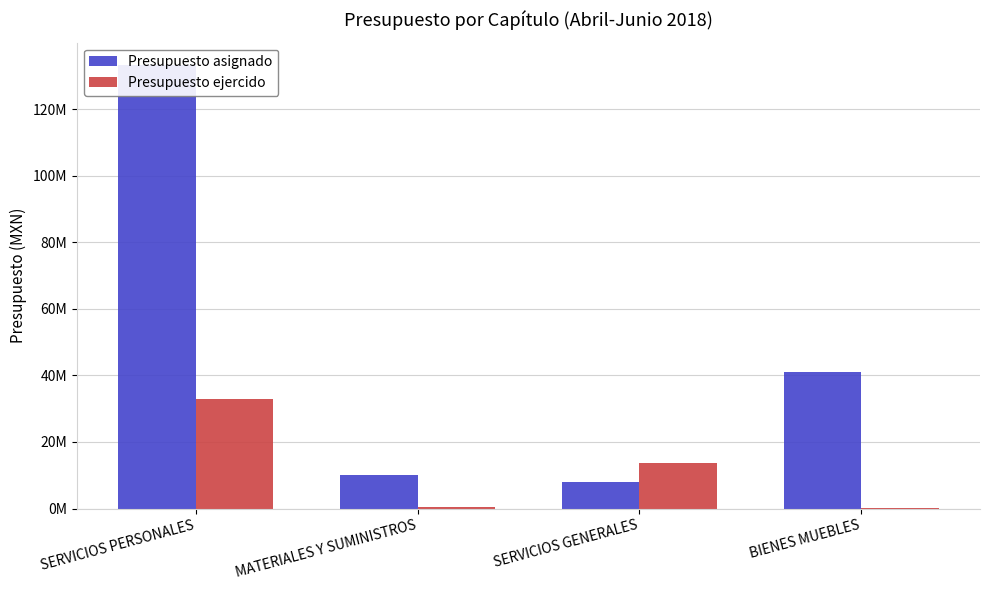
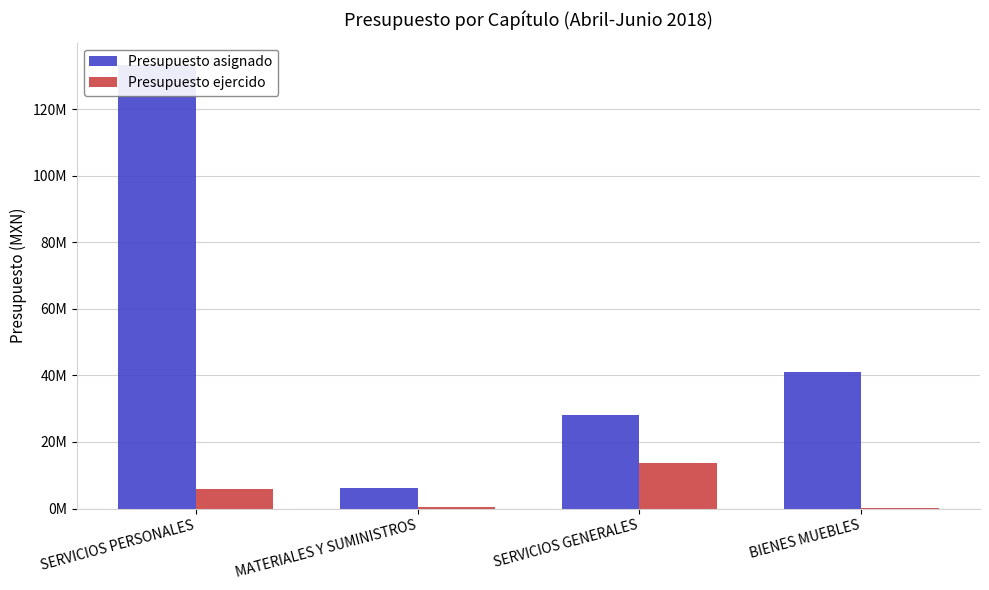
  {
    "Presupuesto asignado": {
-     "MATERIALES Y SUMINISTROS": 10000000,
-     "SERVICIOS GENERALES": 8000000,
+     "MATERIALES Y SUMINISTROS": 6000000,
+     "SERVICIOS GENERALES": 28000000,
      "BIENES MUEBLES": 41000000
    },
    "Presupuesto ejercido": {
-     "SERVICIOS PERSONALES": 33000000,
+     "SERVICIOS PERSONALES": 6000000,
      "SERVICIOS GENERALES": 14000000
    }
  }
